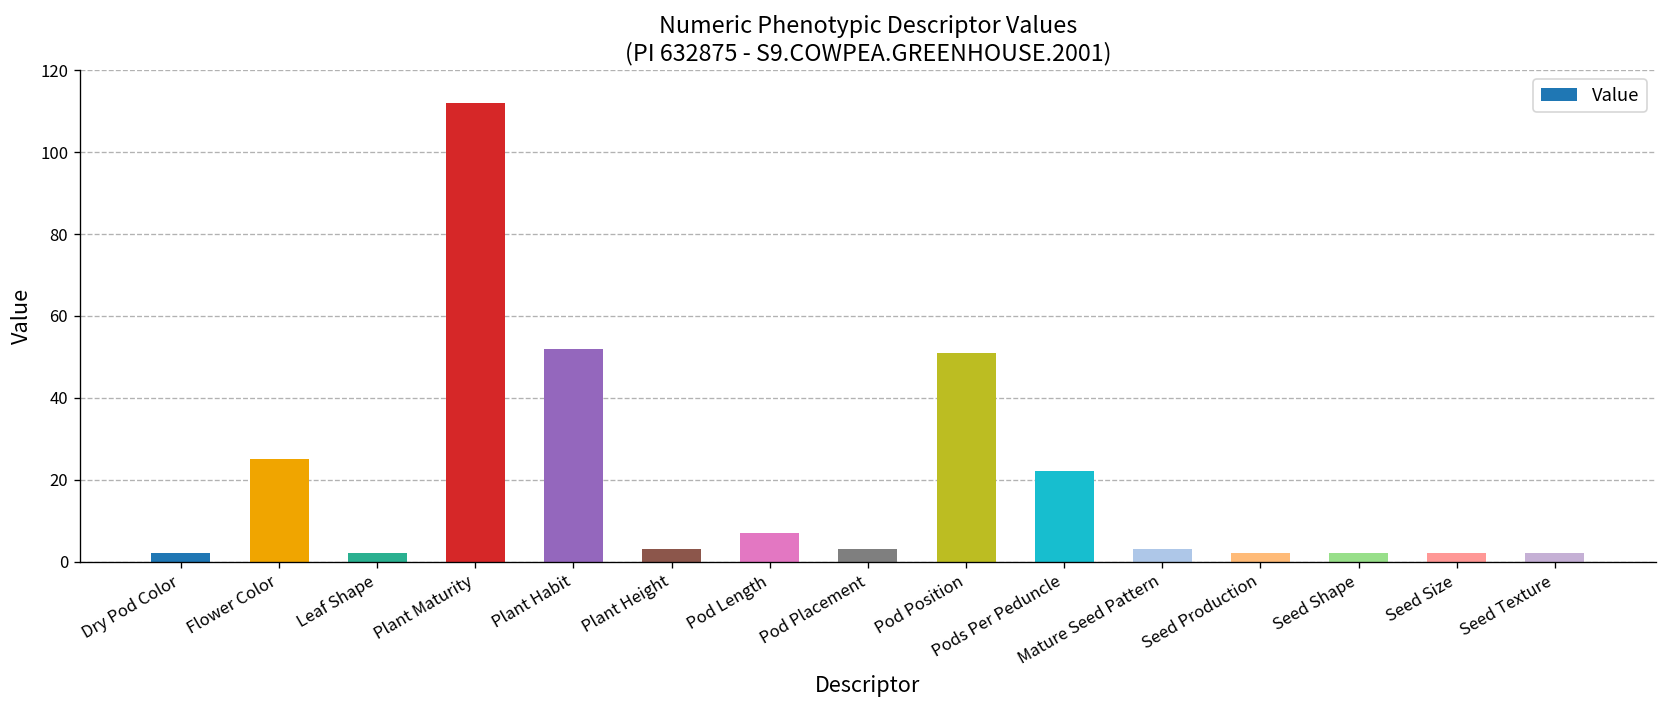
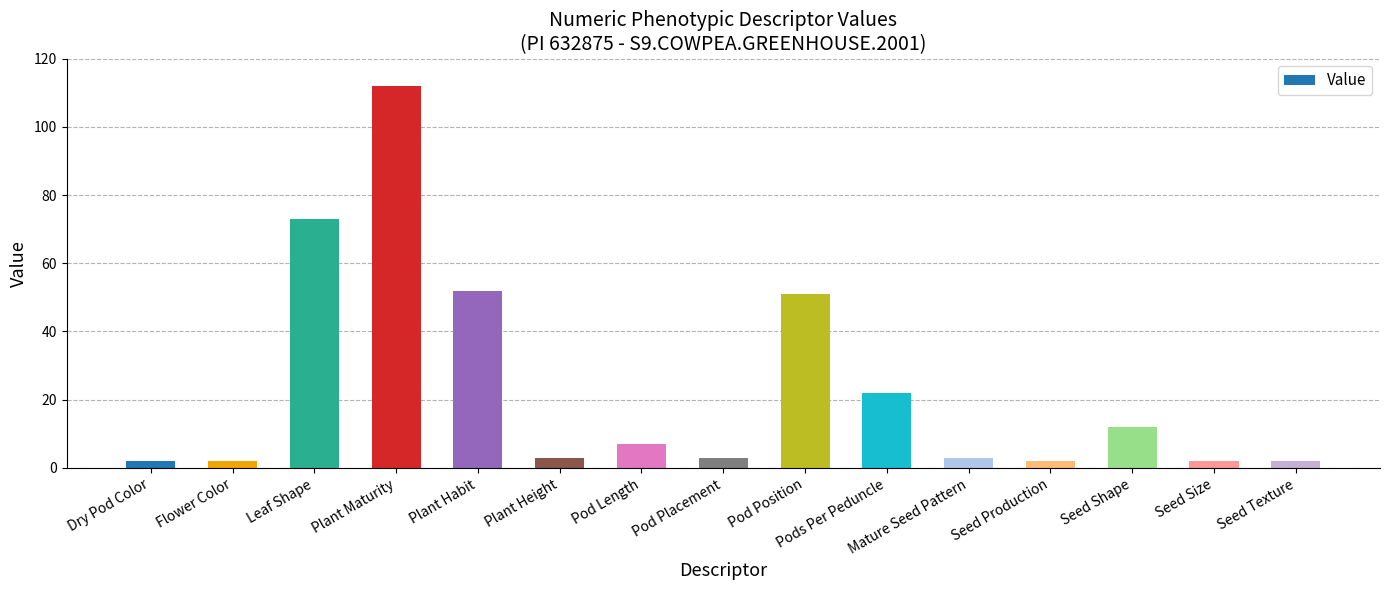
  {
    "Dry Pod Color": 2,
-   "Flower Color": 25,
-   "Leaf Shape": 2,
+   "Flower Color": 2,
+   "Leaf Shape": 73,
    "Plant Maturity": 112,
    "Plant Habit": 52,
    "Plant Height": 3,
    "Pod Length": 7,
    "Pod Placement": 3,
    "Pod Position": 51,
    "Pods Per Peduncle": 22,
    "Mature Seed Pattern": 3,
    "Seed Production": 2,
-   "Seed Shape": 2,
+   "Seed Shape": 12,
    "Seed Size": 2,
    "Seed Texture": 2
  }
